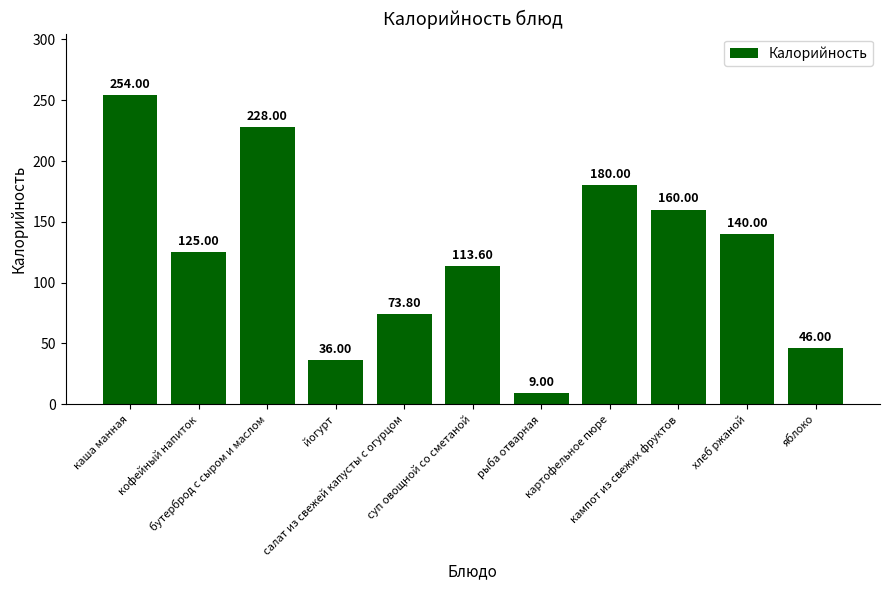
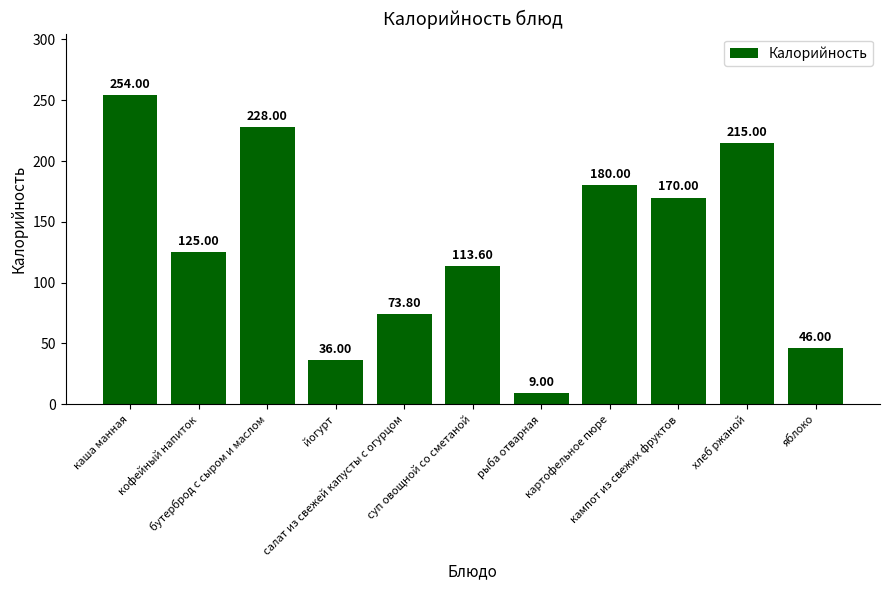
  {
    "каша манная": 254.00,
    "кофейный напиток": 125.00,
    "бутерброд с сыром и маслом": 228.00,
    "йогурт": 36.00,
    "салат из свежей капусты с огурцом": 73.80,
    "суп овощной со сметаной": 113.60,
    "рыба отварная": 9.00,
    "картофельное пюре": 180.00,
-   "кампот из свежих фруктов": 160.00,
-   "хлеб ржаной": 140.00,
+   "кампот из свежих фруктов": 170.00,
+   "хлеб ржаной": 215.00,
    "яблоко": 46.00
  }
